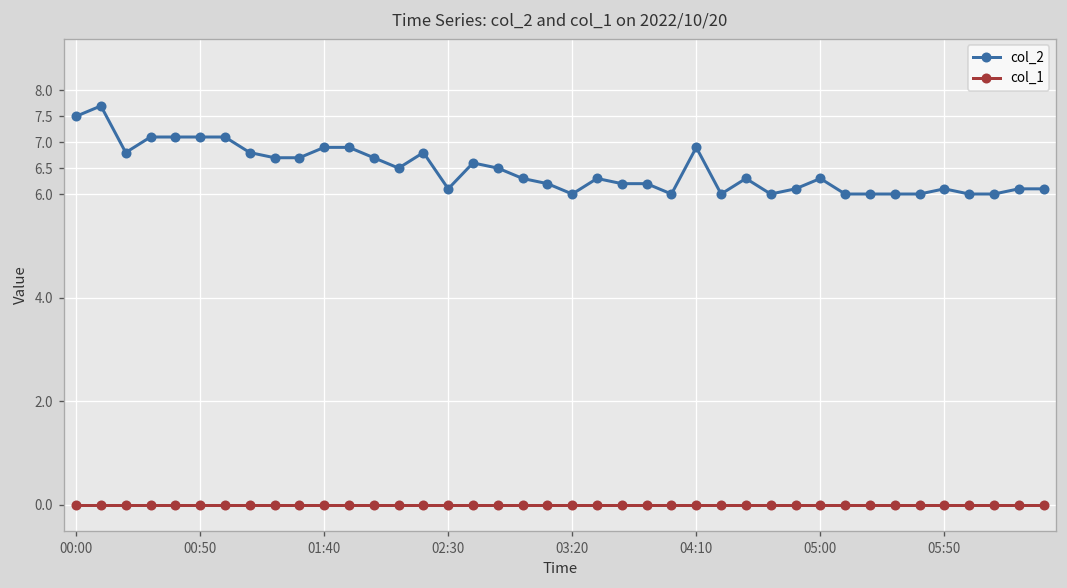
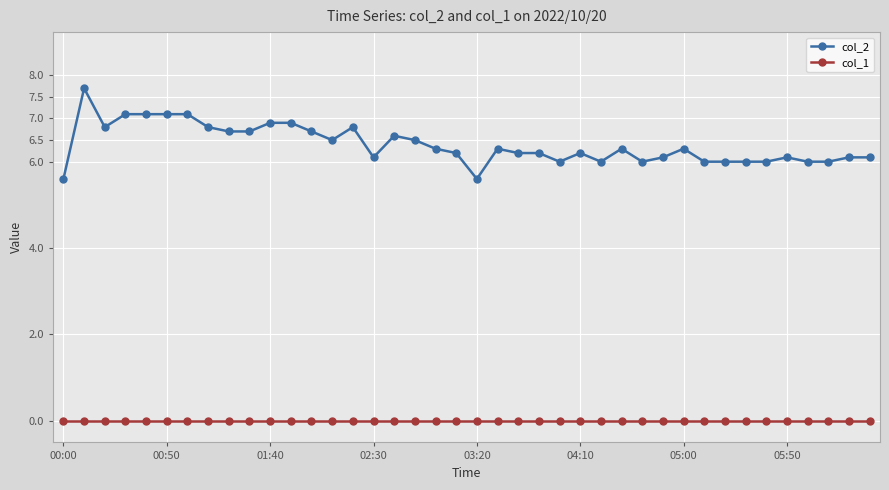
  {
    "col_2": {
-     "00:00": 7.5,
+     "00:00": 5.6,
      "00:50": 7.1,
      "01:40": 6.9,
      "02:30": 6.1,
-     "03:20": 6.0,
-     "04:10": 6.9,
+     "03:20": 5.6,
+     "04:10": 6.2,
      "05:00": 6.3,
      "05:50": 6.1
    },
    "col_1": {
      "00:00": 0.0,
      "00:50": 0.0,
      "01:40": 0.0,
      "02:30": 0.0,
      "03:20": 0.0,
      "04:10": 0.0,
      "05:00": 0.0,
      "05:50": 0.0
    }
  }
